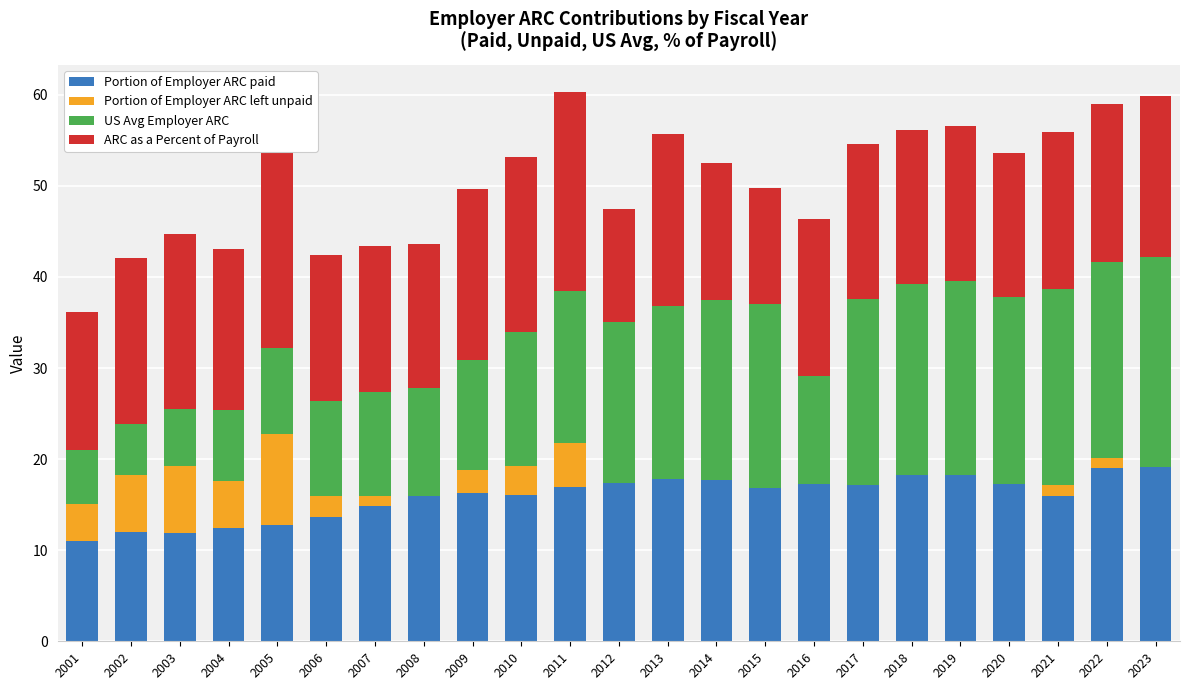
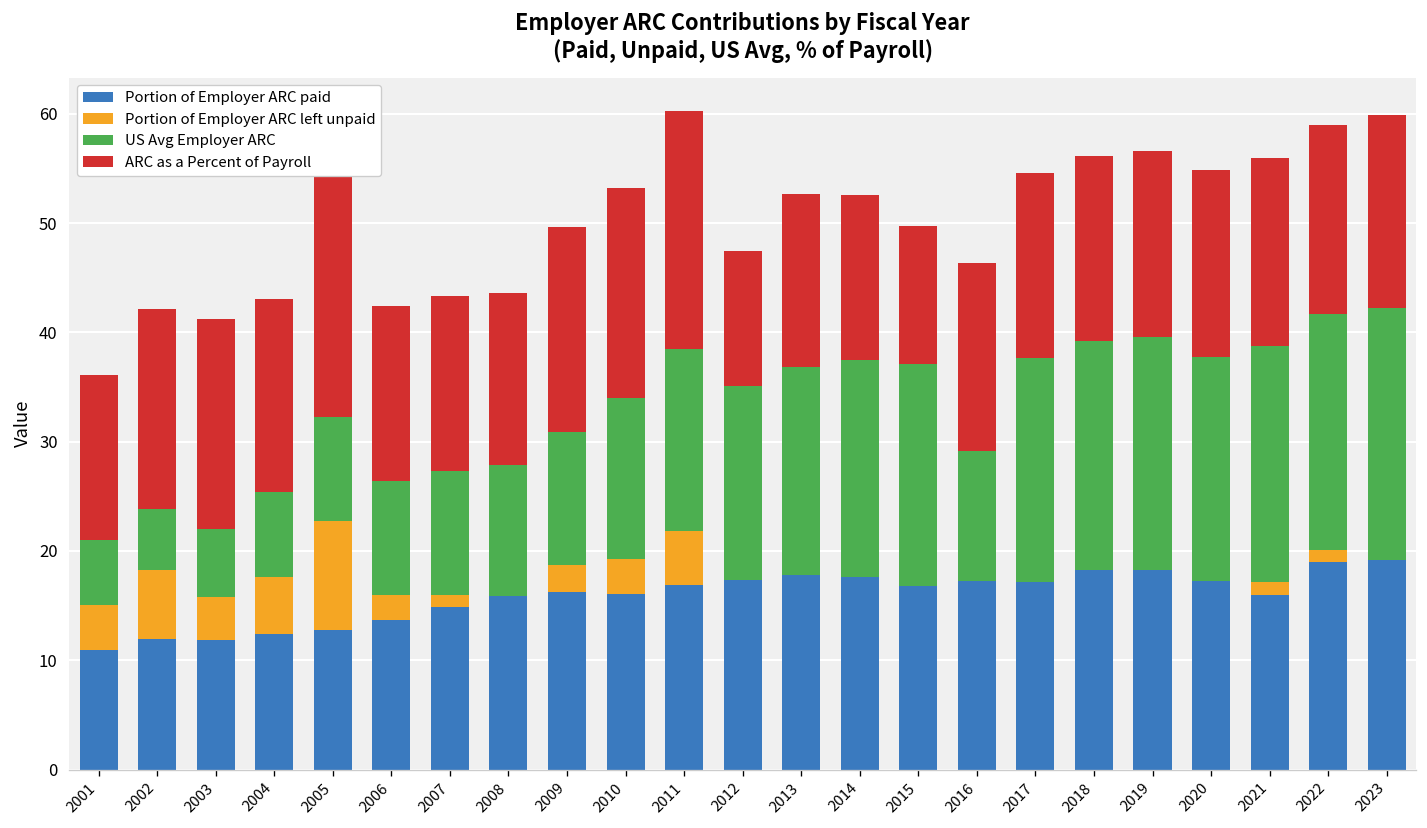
  {
    "Portion of Employer ARC paid": {
      "2001": 11,
      "2002": 12,
      "2003": 12,
      "2004": 12,
      "2005": 13,
      "2006": 14,
      "2007": 15,
      "2008": 16,
      "2009": 16,
      "2010": 16,
      "2011": 17,
      "2012": 17,
      "2013": 18,
      "2014": 18,
      "2015": 17,
      "2016": 17,
      "2017": 17,
      "2018": 18,
      "2019": 18,
      "2020": 17,
      "2021": 16,
      "2022": 19,
      "2023": 19
    },
    "Portion of Employer ARC left unpaid": {
      "2001": 4,
      "2002": 6,
-     "2003": 7,
+     "2003": 4,
      "2004": 5,
      "2005": 10,
      "2006": 2,
      "2007": 1,
      "2008": 0,
      "2009": 3,
      "2010": 3,
      "2011": 5,
      "2012": 0,
      "2013": 0,
      "2014": 0,
      "2015": 0,
      "2016": 0,
      "2017": 0,
      "2018": 0,
      "2019": 0,
      "2020": 0,
      "2021": 1,
      "2022": 1,
      "2023": 0
    },
    "US Avg Employer ARC": {
      "2001": 6,
      "2002": 6,
      "2003": 6,
      "2004": 8,
      "2005": 10,
      "2006": 10,
      "2007": 11,
      "2008": 12,
      "2009": 12,
      "2010": 15,
      "2011": 17,
      "2012": 18,
      "2013": 19,
      "2014": 20,
      "2015": 20,
      "2016": 12,
      "2017": 20,
      "2018": 21,
      "2019": 21,
      "2020": 21,
      "2021": 22,
      "2022": 22,
      "2023": 23
    },
    "ARC as a Percent of Payroll": {
      "2001": 15,
      "2002": 18,
      "2003": 19,
      "2004": 18,
      "2006": 16,
      "2007": 16,
      "2008": 16,
      "2009": 19,
      "2010": 19,
      "2011": 22,
      "2012": 12,
-     "2013": 19,
+     "2013": 16,
      "2014": 15,
      "2015": 13,
      "2016": 17,
      "2017": 17,
      "2018": 17,
      "2019": 17,
-     "2020": 16,
+     "2020": 17,
      "2021": 17,
      "2022": 17,
      "2023": 18
    }
  }
